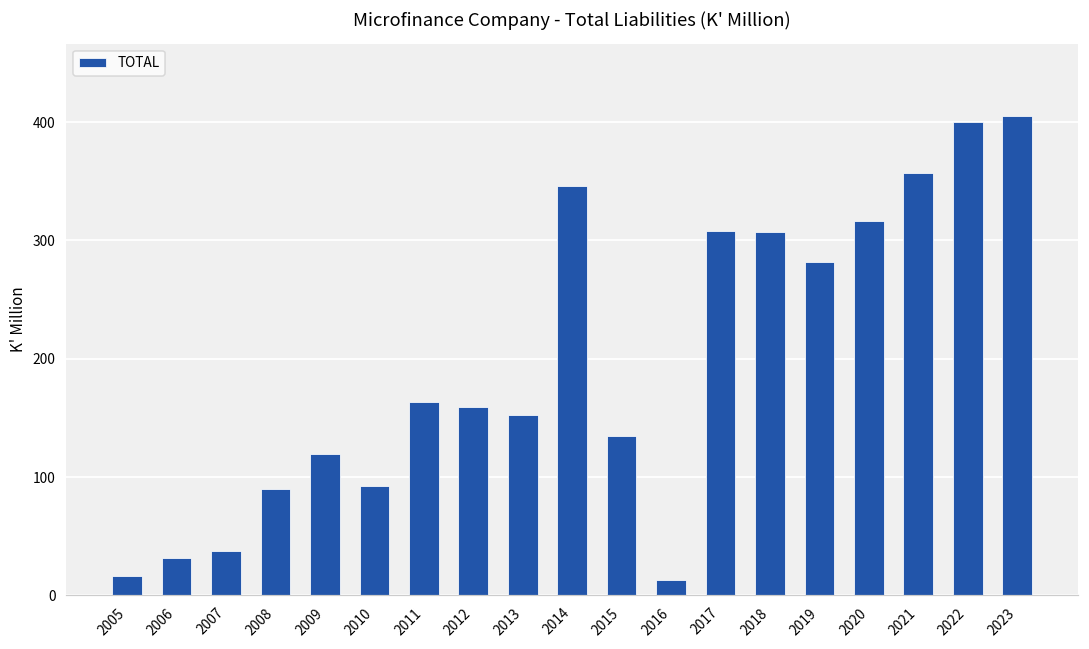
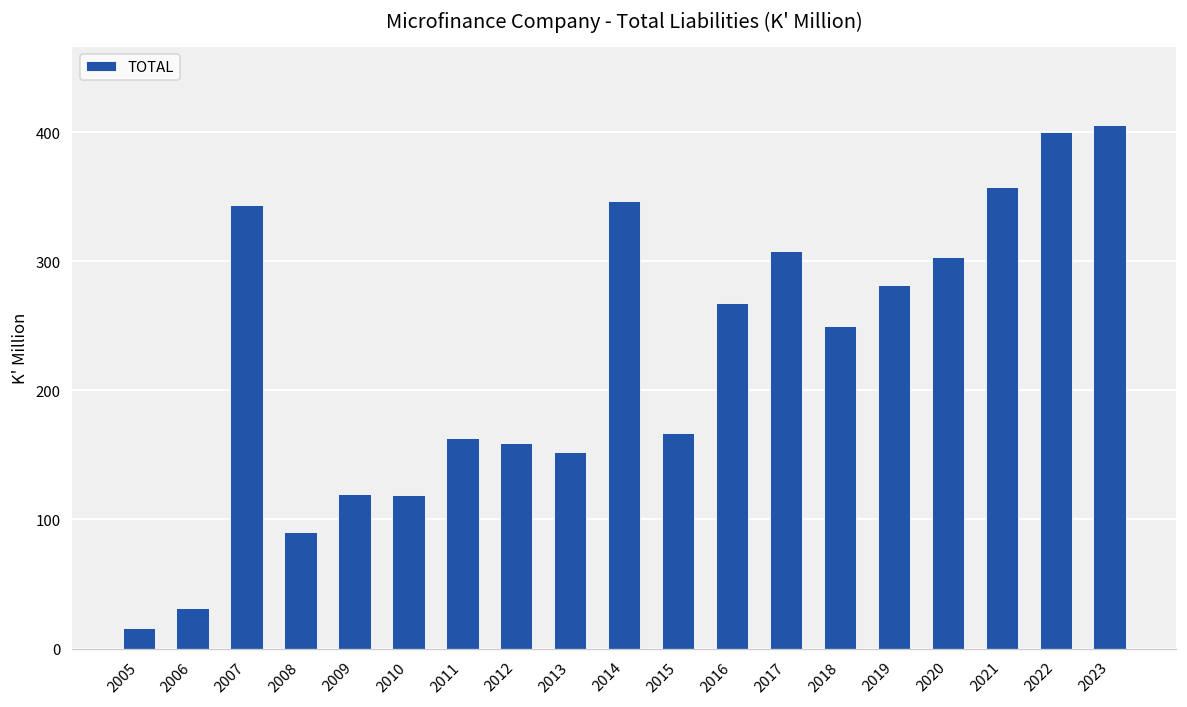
  {
    "2005": 16,
    "2006": 31,
-   "2007": 37,
+   "2007": 344,
    "2008": 90,
    "2009": 119,
-   "2010": 93,
+   "2010": 119,
    "2011": 163,
    "2012": 160,
    "2013": 153,
    "2014": 346,
-   "2015": 135,
-   "2016": 13,
+   "2015": 167,
+   "2016": 268,
    "2017": 308,
-   "2018": 307,
+   "2018": 250,
    "2019": 282,
-   "2020": 316,
+   "2020": 304,
    "2021": 357,
    "2022": 400,
    "2023": 405
  }
